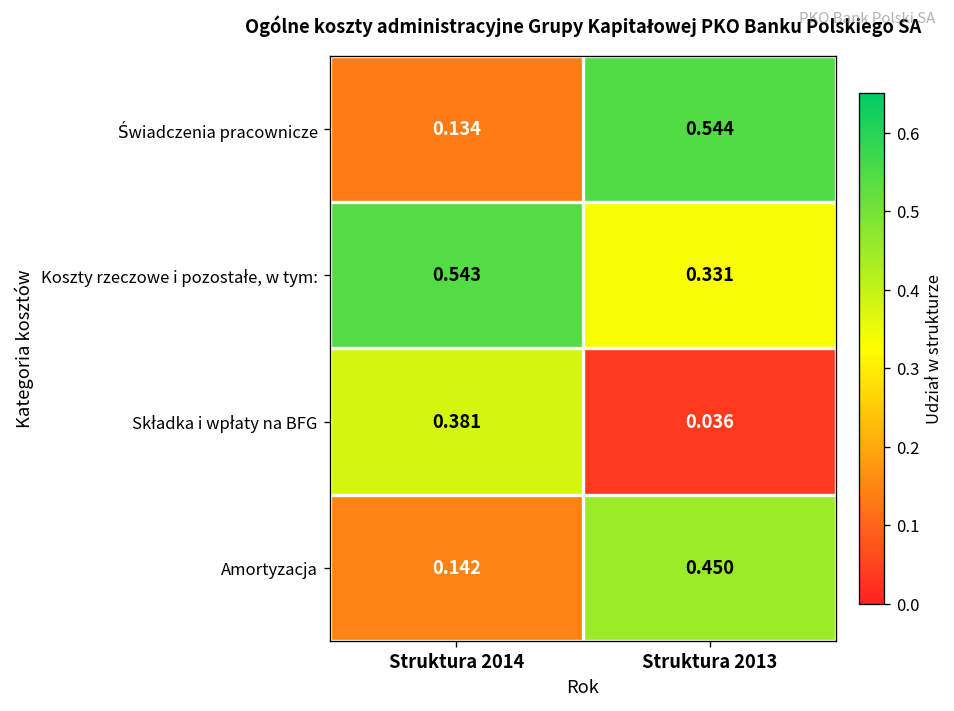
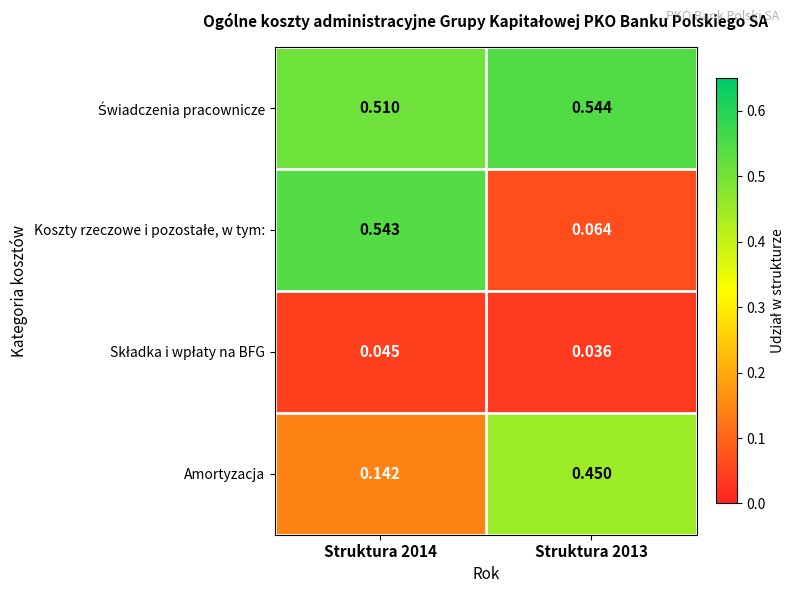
  {
    "Świadczenia pracownicze": {
-     "Struktura 2014": 0.134,
+     "Struktura 2014": 0.510,
      "Struktura 2013": 0.544
    },
    "Koszty rzeczowe i pozostałe, w tym:": {
      "Struktura 2014": 0.543,
-     "Struktura 2013": 0.331
+     "Struktura 2013": 0.064
    },
    "Składka i wpłaty na BFG": {
-     "Struktura 2014": 0.381,
+     "Struktura 2014": 0.045,
      "Struktura 2013": 0.036
    },
    "Amortyzacja": {
      "Struktura 2014": 0.142,
      "Struktura 2013": 0.450
    }
  }
